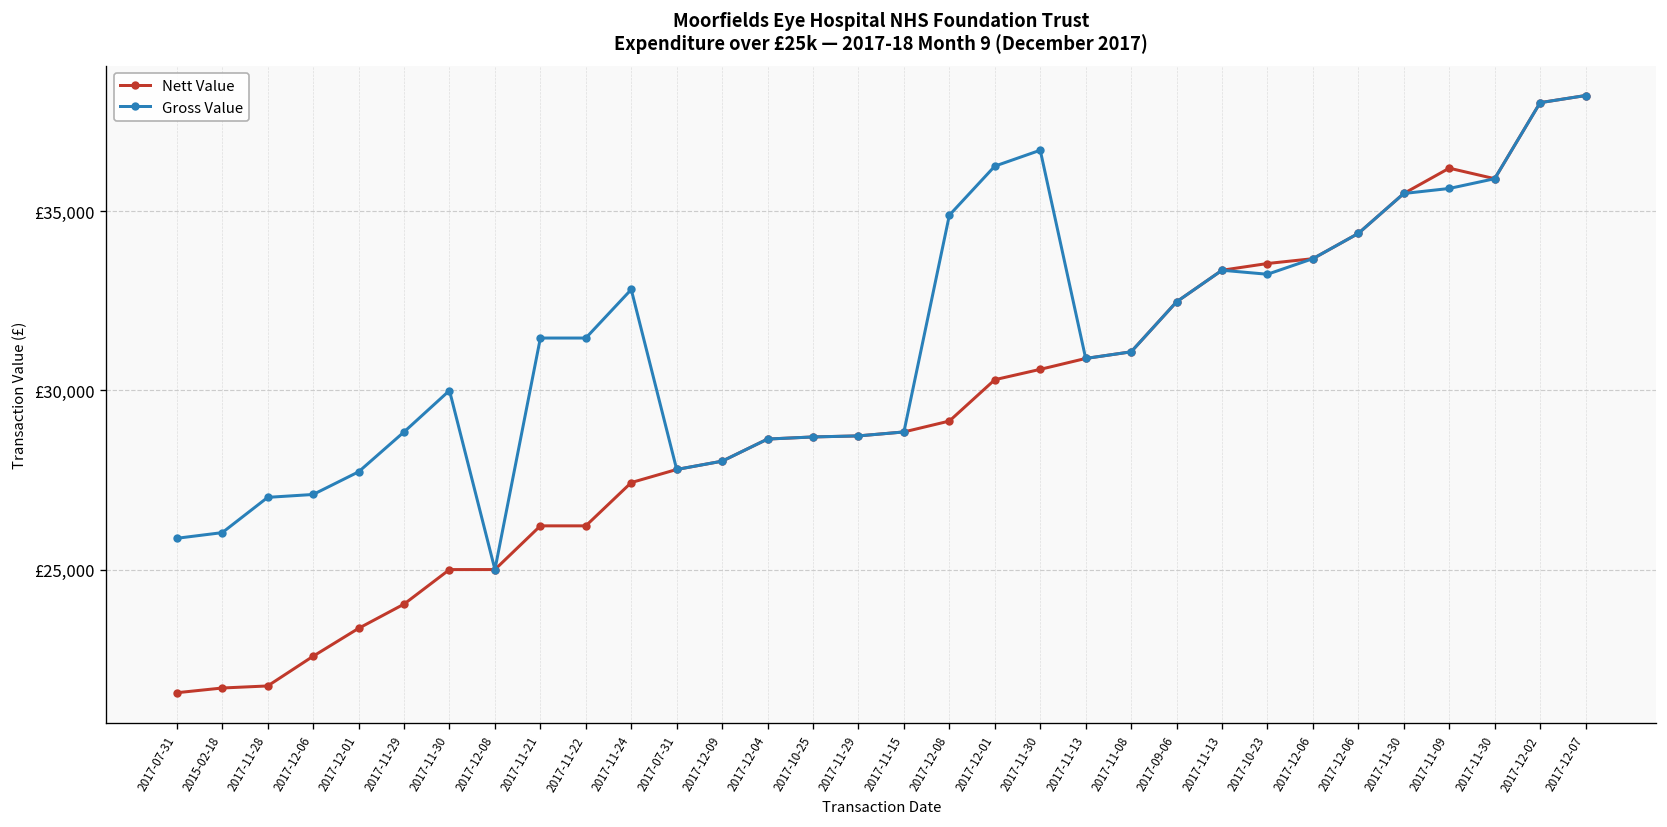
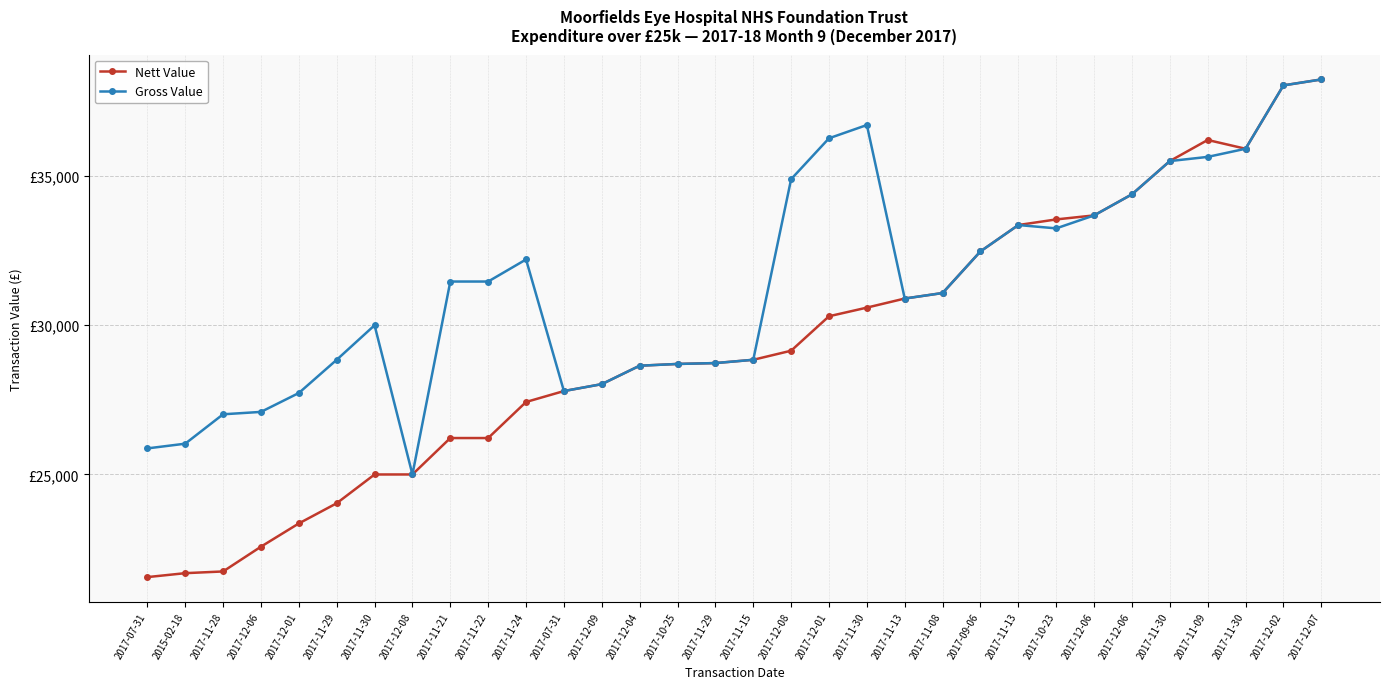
  {
    "Nett Value": {
      "2015-02-18": "£21,700",
      "2017-11-28": "£21,800",
      "2017-11-21": "£26,200",
      "2017-11-22": "£26,200",
      "2017-11-24": "£27,400",
      "2017-10-23": "£33,500",
      "2017-11-09": "£36,200"
    },
    "Gross Value": {
      "2015-02-18": "£26,000",
      "2017-11-28": "£27,000",
      "2017-11-21": "£31,500",
      "2017-11-22": "£31,500",
-     "2017-11-24": "£32,800",
+     "2017-11-24": "£32,200",
      "2017-10-23": "£33,200",
      "2017-11-09": "£35,600"
    }
  }
